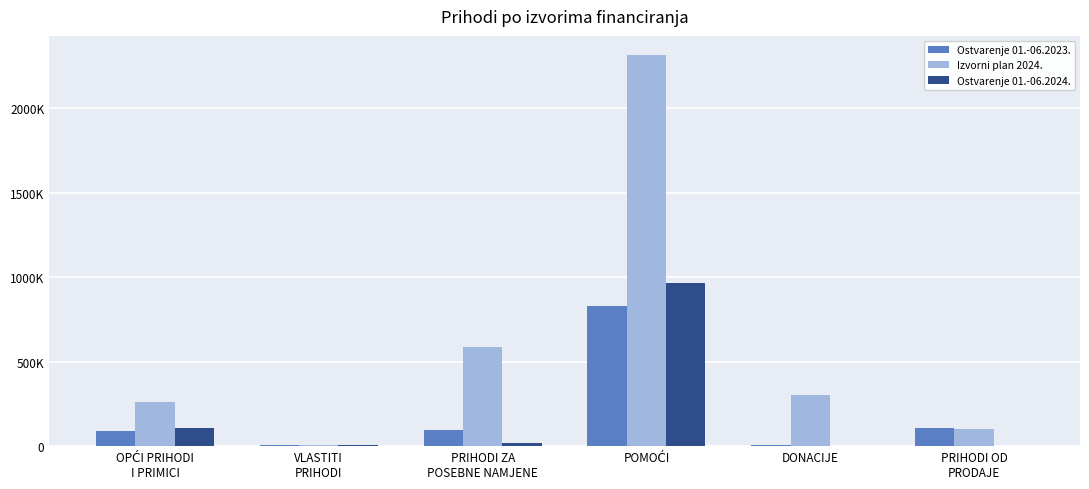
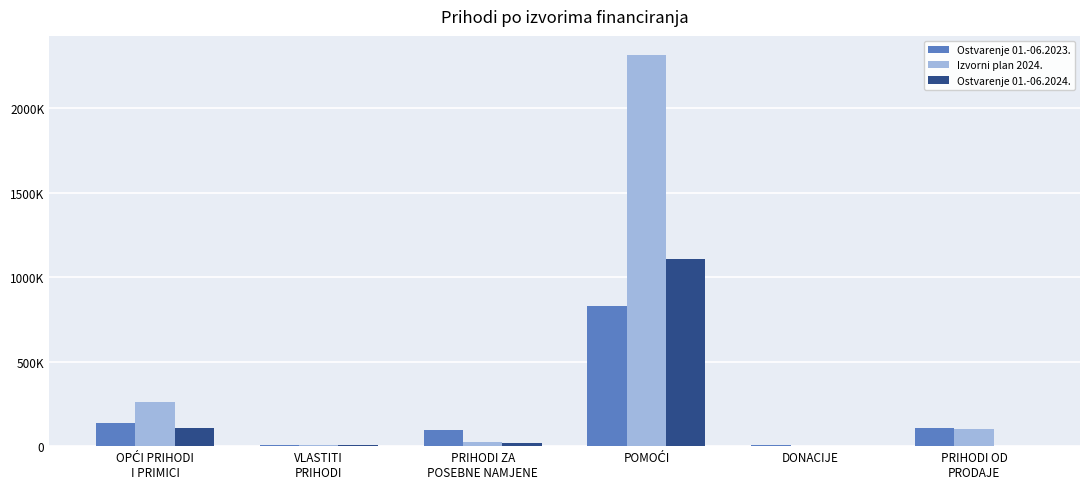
  {
    "Ostvarenje 01.-06.2023.": {
-     "OPĆI PRIHODI I PRIMICI": 90000,
+     "OPĆI PRIHODI I PRIMICI": 140000,
      "PRIHODI ZA POSEBNE NAMJENE": 100000,
      "POMOĆI": 830000,
      "PRIHODI OD PRODAJE": 110000
    },
    "Izvorni plan 2024.": {
      "OPĆI PRIHODI I PRIMICI": 260000,
-     "PRIHODI ZA POSEBNE NAMJENE": 590000,
+     "PRIHODI ZA POSEBNE NAMJENE": 20000,
      "POMOĆI": 2310000,
-     "DONACIJE": 300000,
+     "DONACIJE": 0,
      "PRIHODI OD PRODAJE": 100000
    },
    "Ostvarenje 01.-06.2024.": {
      "OPĆI PRIHODI I PRIMICI": 110000,
      "PRIHODI ZA POSEBNE NAMJENE": 20000,
-     "POMOĆI": 960000
+     "POMOĆI": 1110000
    }
  }
